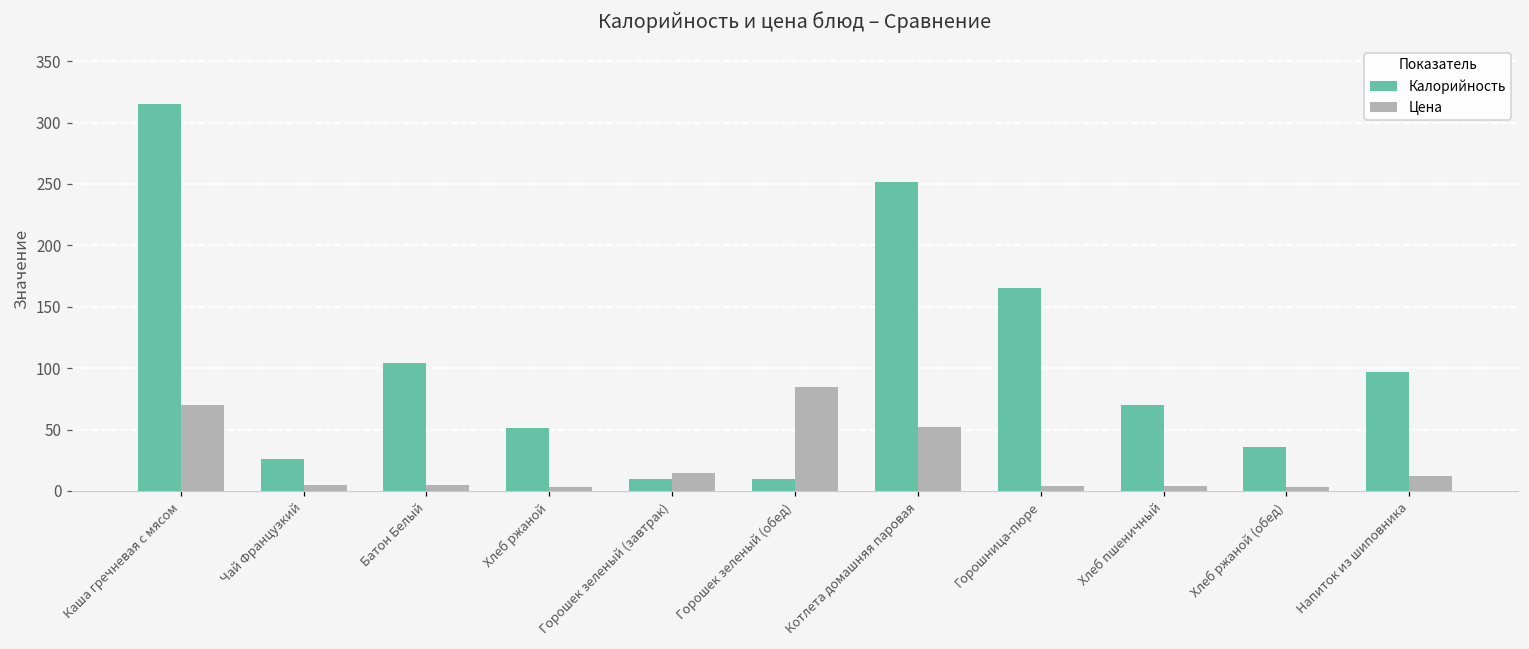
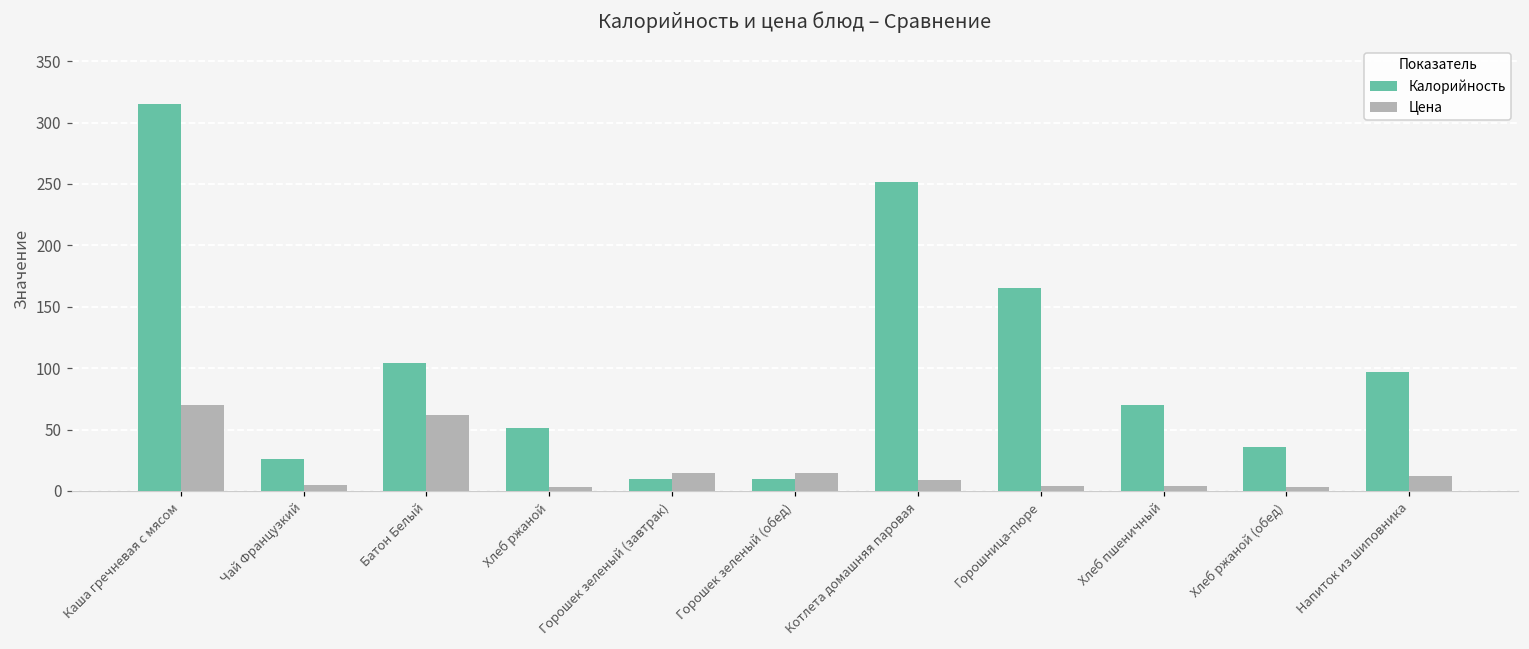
  {
    "Калорийность": {
      "Каша гречневая с мясом": 315,
      "Чай Французкий": 26,
      "Батон Белый": 104,
      "Хлеб ржаной": 51,
      "Горошек зеленый (завтрак)": 10,
      "Горошек зеленый (обед)": 10,
      "Котлета домашняя паровая": 252,
      "Горошница-пюре": 165,
      "Хлеб пшеничный": 70,
      "Хлеб ржаной (обед)": 36,
      "Напиток из шиповника": 97
    },
    "Цена": {
      "Каша гречневая с мясом": 70,
      "Чай Французкий": 5,
-     "Батон Белый": 5,
+     "Батон Белый": 62,
      "Хлеб ржаной": 3,
      "Горошек зеленый (завтрак)": 15,
-     "Горошек зеленый (обед)": 85,
-     "Котлета домашняя паровая": 52,
+     "Горошек зеленый (обед)": 15,
+     "Котлета домашняя паровая": 9,
      "Горошница-пюре": 4,
      "Хлеб пшеничный": 4,
      "Хлеб ржаной (обед)": 3,
      "Напиток из шиповника": 12
    }
  }
